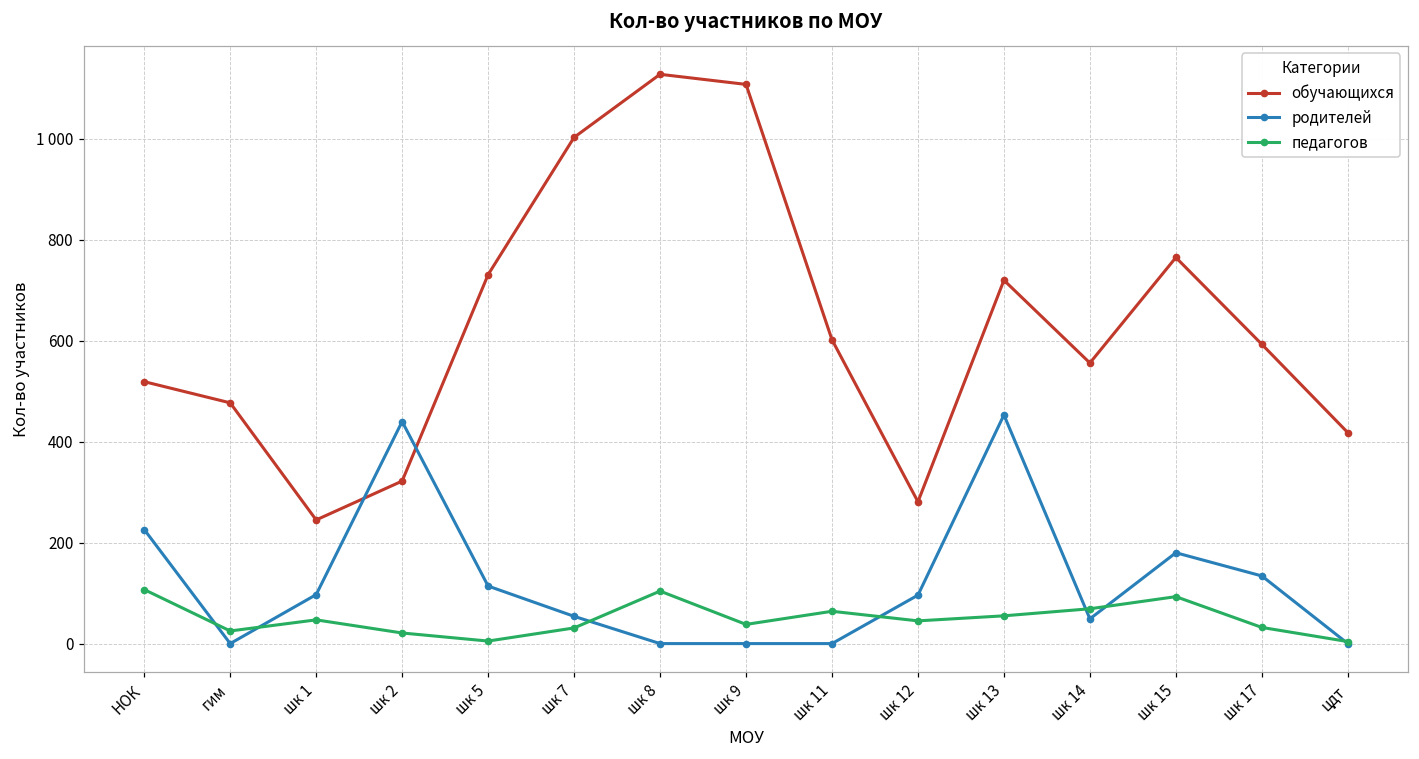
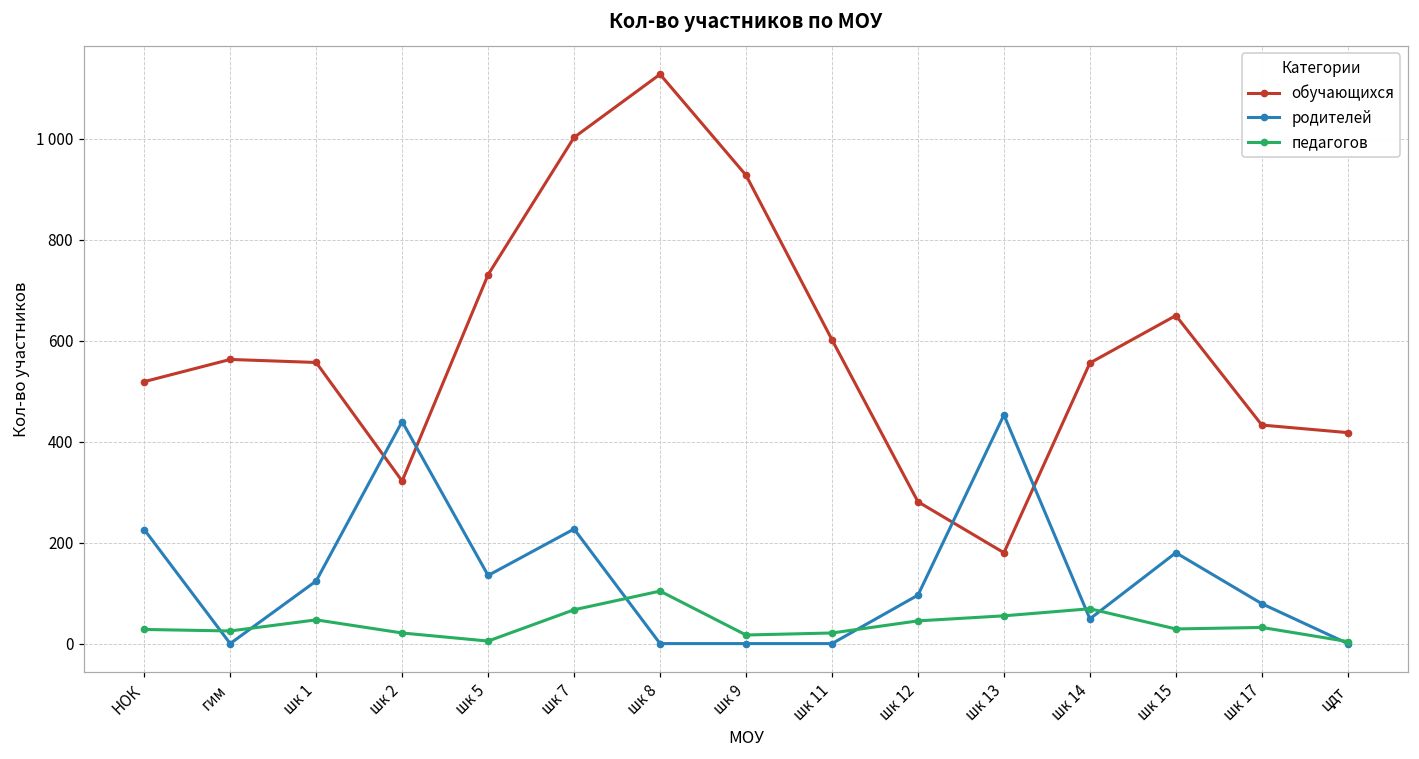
  {
    "обучающихся": {
      "НОК": 520,
-     "гим": 480,
-     "шк 1": 250,
+     "гим": 560,
+     "шк 1": 560,
      "шк 2": 320,
      "шк 5": 730,
      "шк 7": 1000,
      "шк 8": 1130,
-     "шк 9": 1110,
+     "шк 9": 930,
      "шк 11": 600,
      "шк 12": 280,
-     "шк 13": 720,
+     "шк 13": 180,
      "шк 14": 560,
-     "шк 15": 770,
-     "шк 17": 590,
+     "шк 15": 650,
+     "шк 17": 430,
      "цдт": 420
    },
    "родителей": {
      "НОК": 230,
      "гим": 0,
-     "шк 1": 100,
+     "шк 1": 120,
      "шк 2": 440,
-     "шк 5": 110,
-     "шк 7": 50,
+     "шк 5": 140,
+     "шк 7": 230,
      "шк 8": 0,
      "шк 9": 0,
      "шк 11": 0,
      "шк 12": 100,
      "шк 13": 450,
      "шк 14": 50,
      "шк 15": 180,
-     "шк 17": 130
+     "шк 17": 80
    },
    "педагогов": {
-     "НОК": 110,
+     "НОК": 30,
      "гим": 30,
      "шк 1": 50,
      "шк 2": 20,
      "шк 5": 10,
-     "шк 7": 30,
+     "шк 7": 70,
      "шк 8": 100,
-     "шк 9": 40,
-     "шк 11": 60,
+     "шк 9": 20,
+     "шк 11": 20,
      "шк 12": 50,
      "шк 13": 60,
      "шк 14": 70,
-     "шк 15": 90,
+     "шк 15": 30,
      "шк 17": 30
    }
  }
